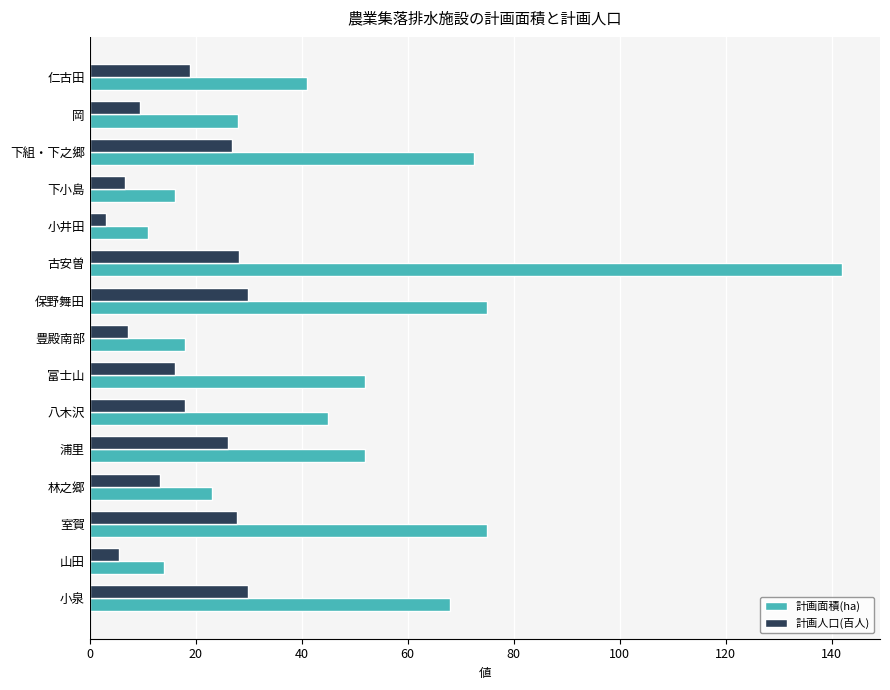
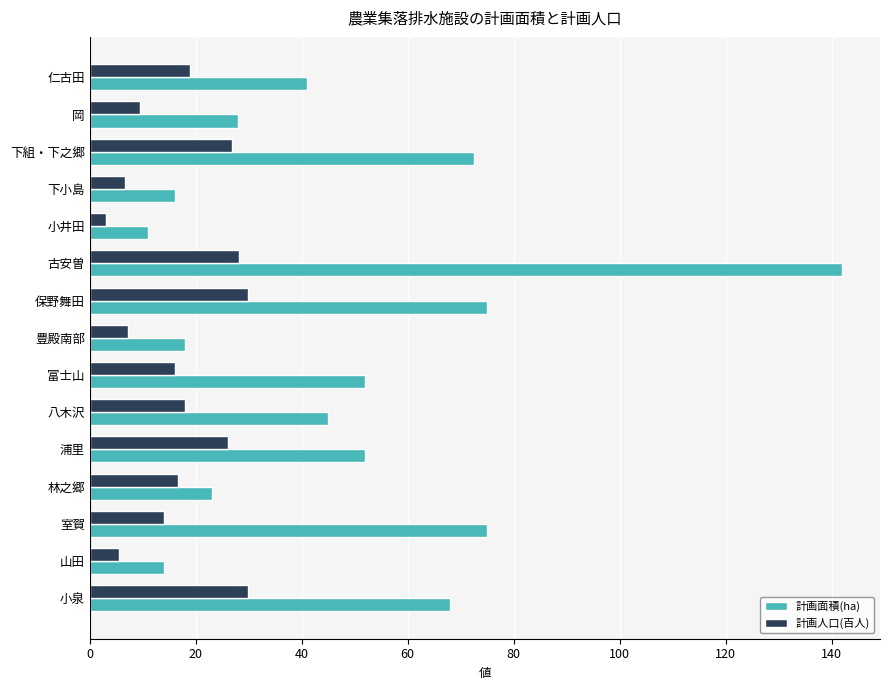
  {
    "計画面積(ha)": {
      "仁古田": 41,
      "岡": 28,
      "下組・下之郷": 73,
      "下小島": 16,
      "小井田": 11,
      "古安曽": 142,
      "保野舞田": 75,
      "豊殿南部": 18,
      "富士山": 52,
      "八木沢": 45,
      "浦里": 52,
      "林之郷": 23,
      "室賀": 75,
      "山田": 14,
      "小泉": 68
    },
    "計画人口(百人)": {
      "仁古田": 19,
      "岡": 9,
      "下組・下之郷": 27,
      "下小島": 7,
      "小井田": 3,
      "古安曽": 28,
      "保野舞田": 30,
      "豊殿南部": 7,
      "富士山": 16,
      "八木沢": 18,
      "浦里": 26,
-     "林之郷": 13,
-     "室賀": 28,
+     "林之郷": 17,
+     "室賀": 14,
      "山田": 6,
      "小泉": 30
    }
  }
